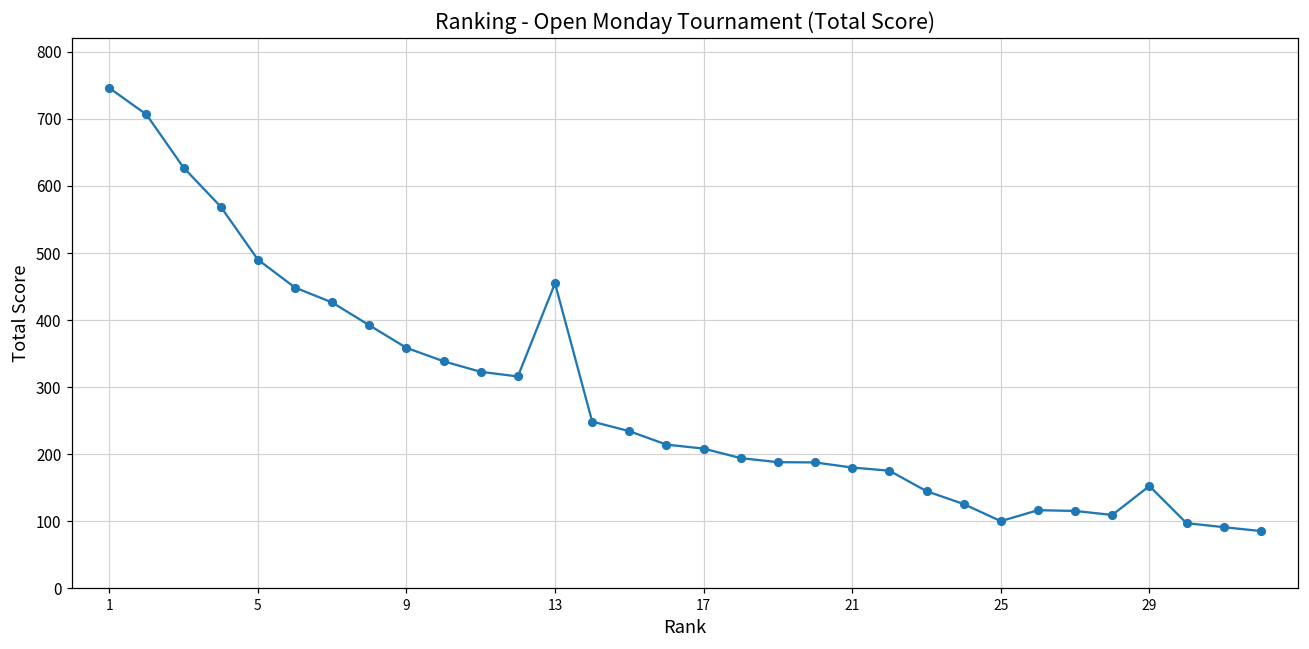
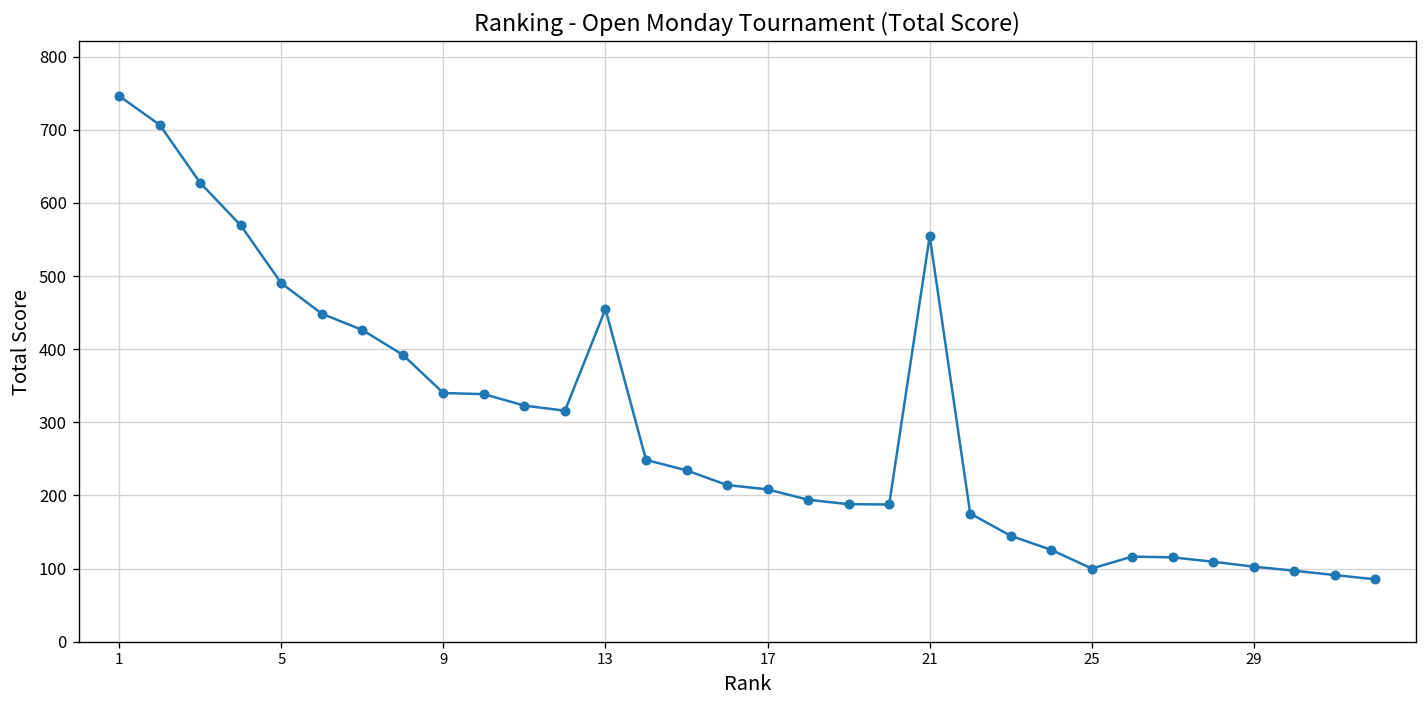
  {
    "1": 750,
    "5": 490,
-   "9": 360,
+   "9": 340,
    "13": 450,
    "17": 210,
-   "21": 180,
+   "21": 550,
    "25": 100,
-   "29": 150
+   "29": 100
  }
